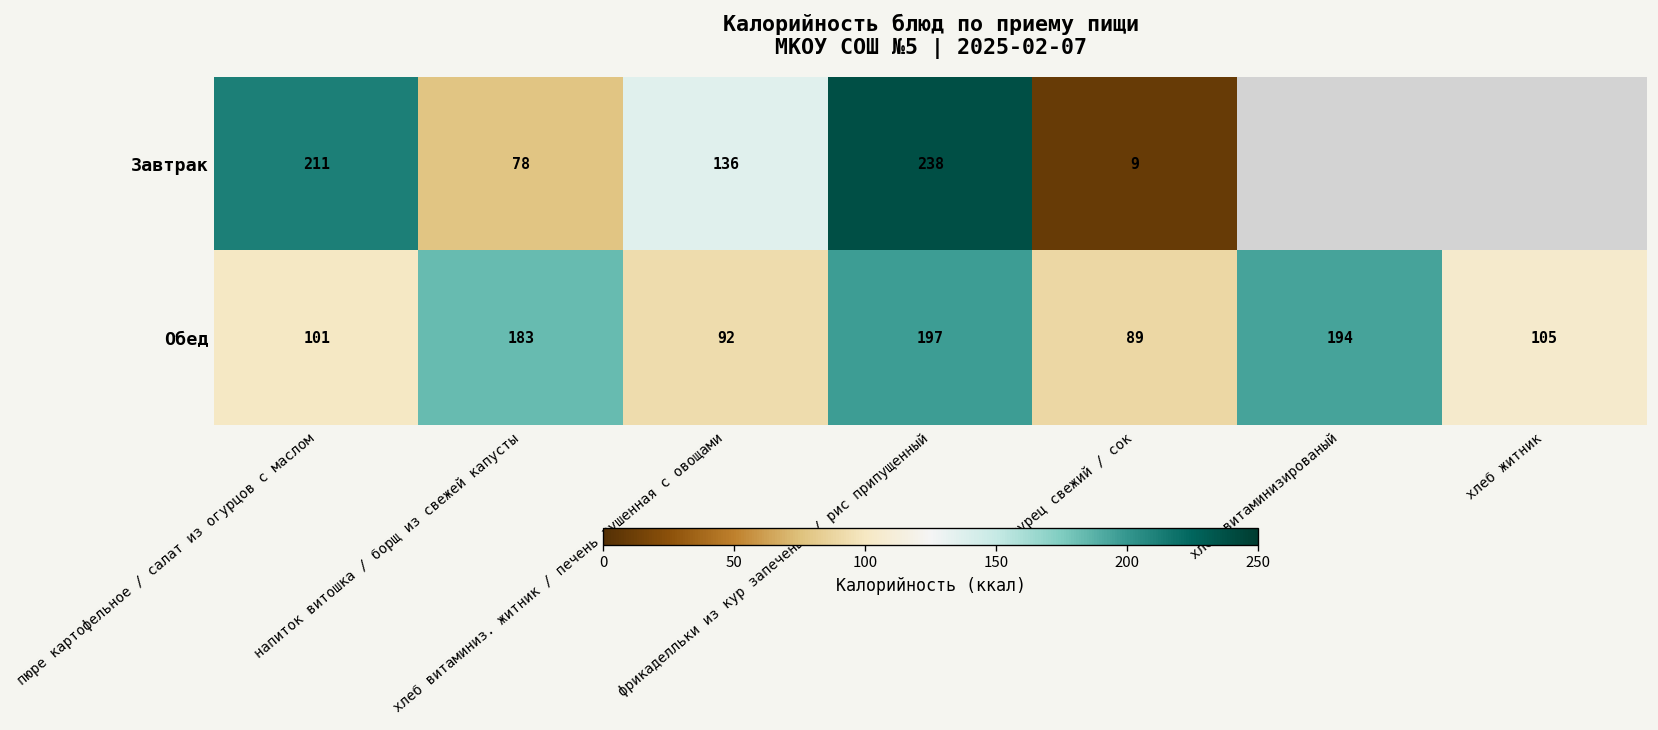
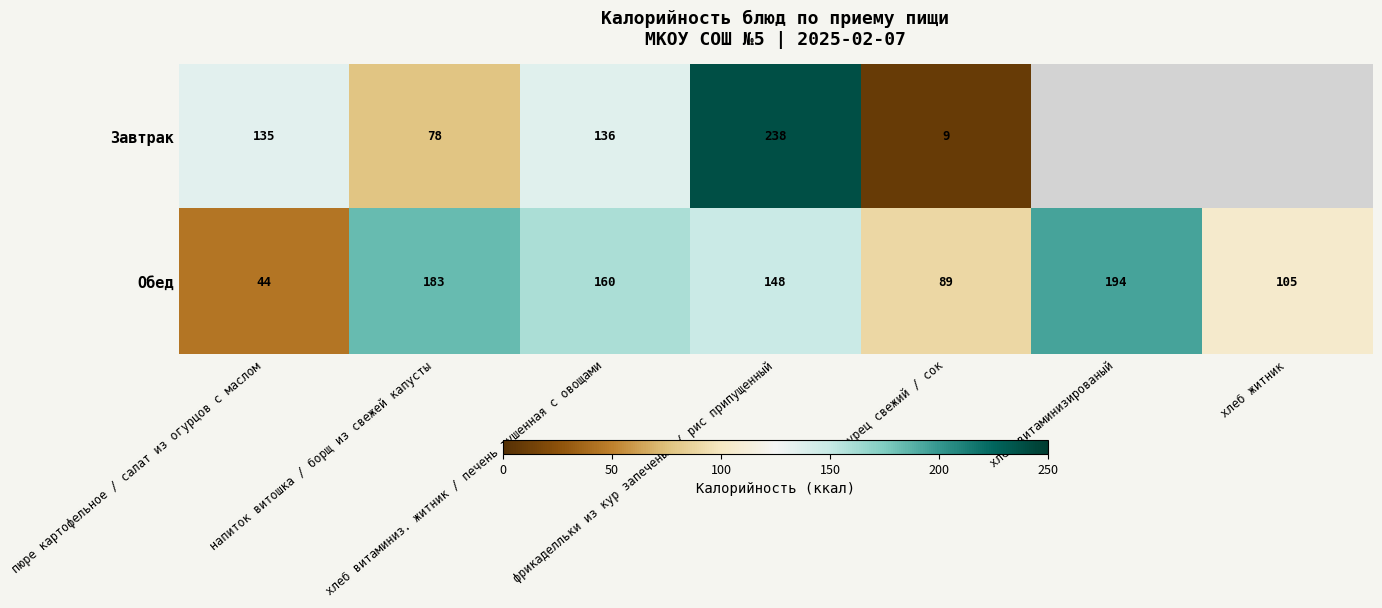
  {
    "Завтрак": {
-     "пюре картофельное / салат из огурцов с маслом": 211,
+     "пюре картофельное / салат из огурцов с маслом": 135,
      "напиток витошка / борщ из свежей капусты": 78,
      "хлеб витаминиз. житник / печень тушенная с овощами": 136,
      "фрикаделльки из кур запеченые / рис припущенный": 238,
      "огурец свежий / сок": 9
    },
    "Обед": {
-     "пюре картофельное / салат из огурцов с маслом": 101,
+     "пюре картофельное / салат из огурцов с маслом": 44,
      "напиток витошка / борщ из свежей капусты": 183,
-     "хлеб витаминиз. житник / печень тушенная с овощами": 92,
-     "фрикаделльки из кур запеченые / рис припущенный": 197,
+     "хлеб витаминиз. житник / печень тушенная с овощами": 160,
+     "фрикаделльки из кур запеченые / рис припущенный": 148,
      "огурец свежий / сок": 89,
      "хлеб витаминизированый": 194,
      "хлеб житник": 105
    }
  }
